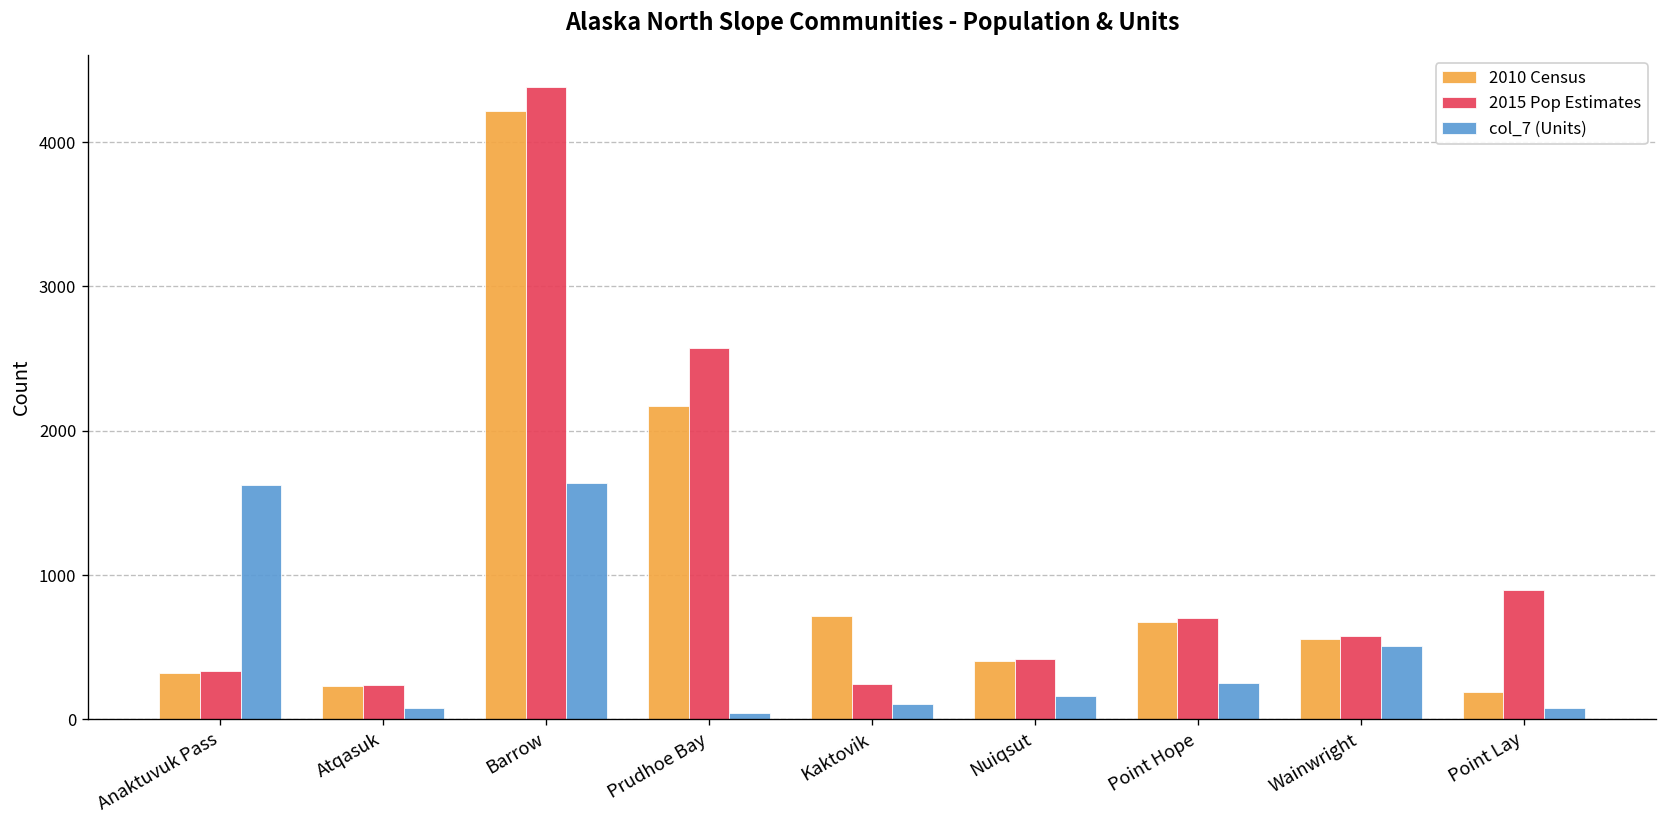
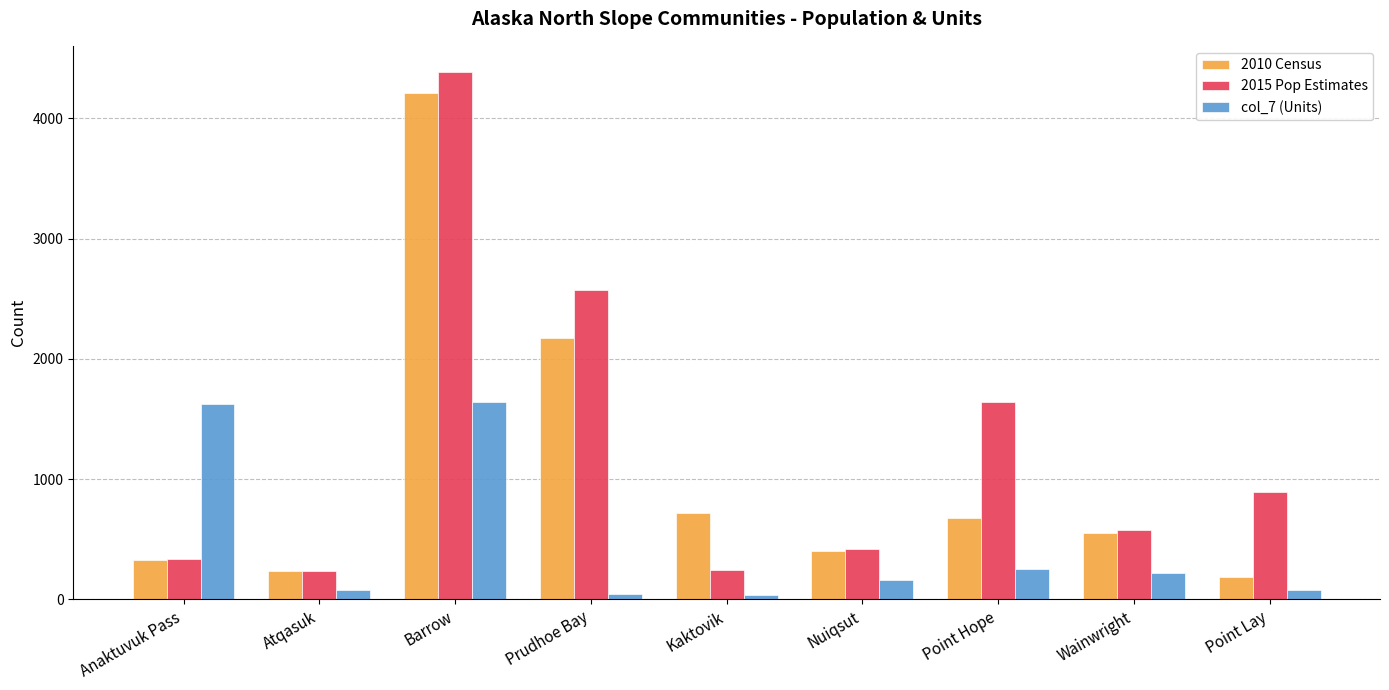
  {
    "2010 Census": {
      "Anaktuvuk Pass": 320,
      "Atqasuk": 230,
      "Barrow": 4210,
      "Prudhoe Bay": 2170,
      "Kaktovik": 720,
      "Nuiqsut": 400,
      "Point Hope": 670,
      "Wainwright": 560,
      "Point Lay": 190
    },
    "2015 Pop Estimates": {
      "Anaktuvuk Pass": 340,
      "Atqasuk": 240,
      "Barrow": 4380,
      "Prudhoe Bay": 2570,
      "Kaktovik": 240,
      "Nuiqsut": 420,
-     "Point Hope": 700,
+     "Point Hope": 1640,
      "Wainwright": 580,
      "Point Lay": 890
    },
    "col_7 (Units)": {
      "Anaktuvuk Pass": 1620,
      "Atqasuk": 80,
      "Barrow": 1640,
      "Prudhoe Bay": 50,
-     "Kaktovik": 110,
+     "Kaktovik": 30,
      "Nuiqsut": 160,
      "Point Hope": 250,
-     "Wainwright": 510,
+     "Wainwright": 220,
      "Point Lay": 80
    }
  }
